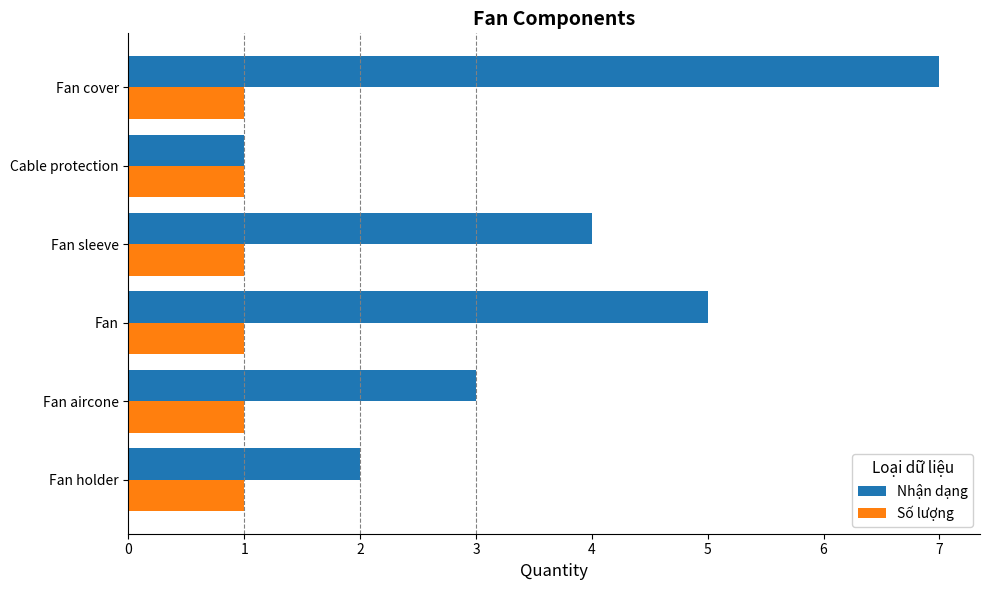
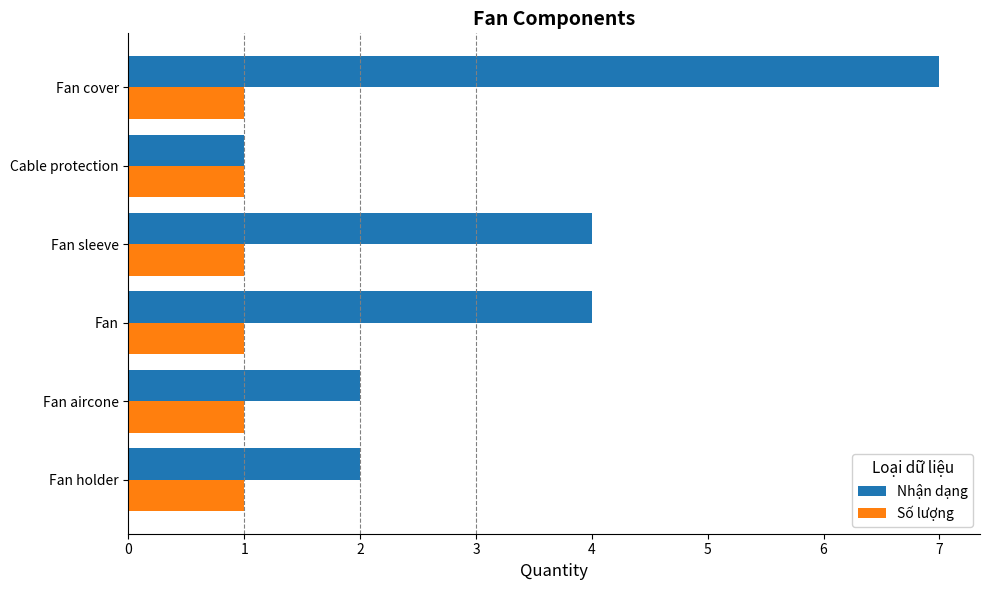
  {
    "Nhận dạng": {
      "Fan cover": 7,
      "Cable protection": 1,
      "Fan sleeve": 4,
-     "Fan": 5,
-     "Fan aircone": 3,
+     "Fan": 4,
+     "Fan aircone": 2,
      "Fan holder": 2
    },
    "Số lượng": {
      "Fan cover": 1,
      "Cable protection": 1,
      "Fan sleeve": 1,
      "Fan": 1,
      "Fan aircone": 1,
      "Fan holder": 1
    }
  }
